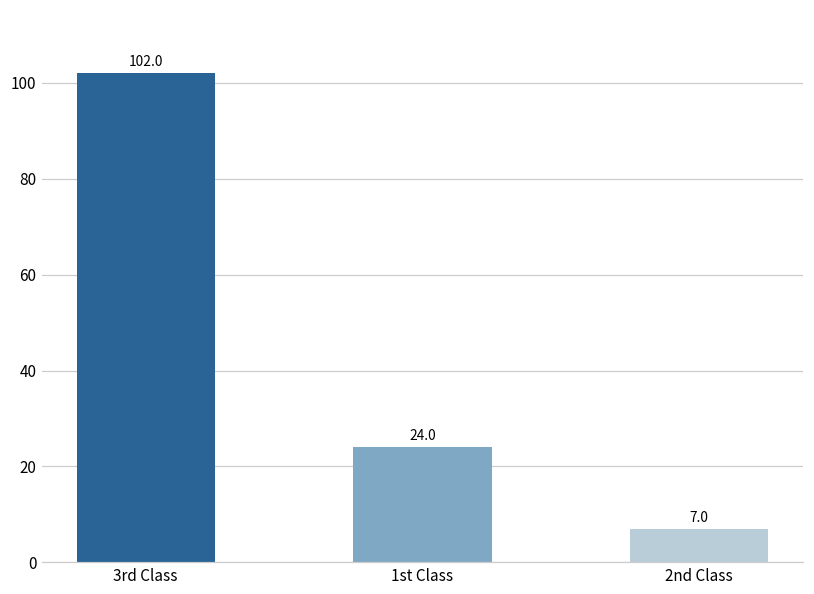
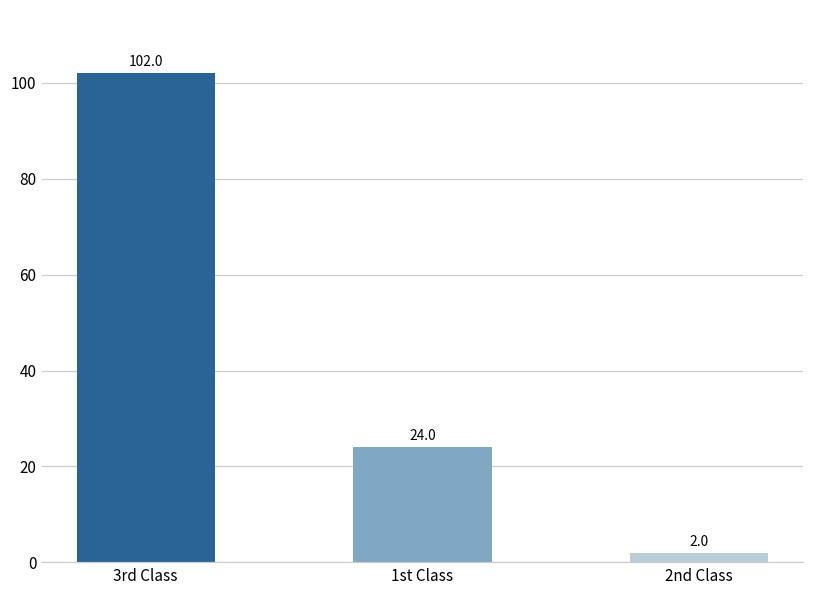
  {
    "3rd Class": 102.0,
    "1st Class": 24.0,
-   "2nd Class": 7.0
+   "2nd Class": 2.0
  }
